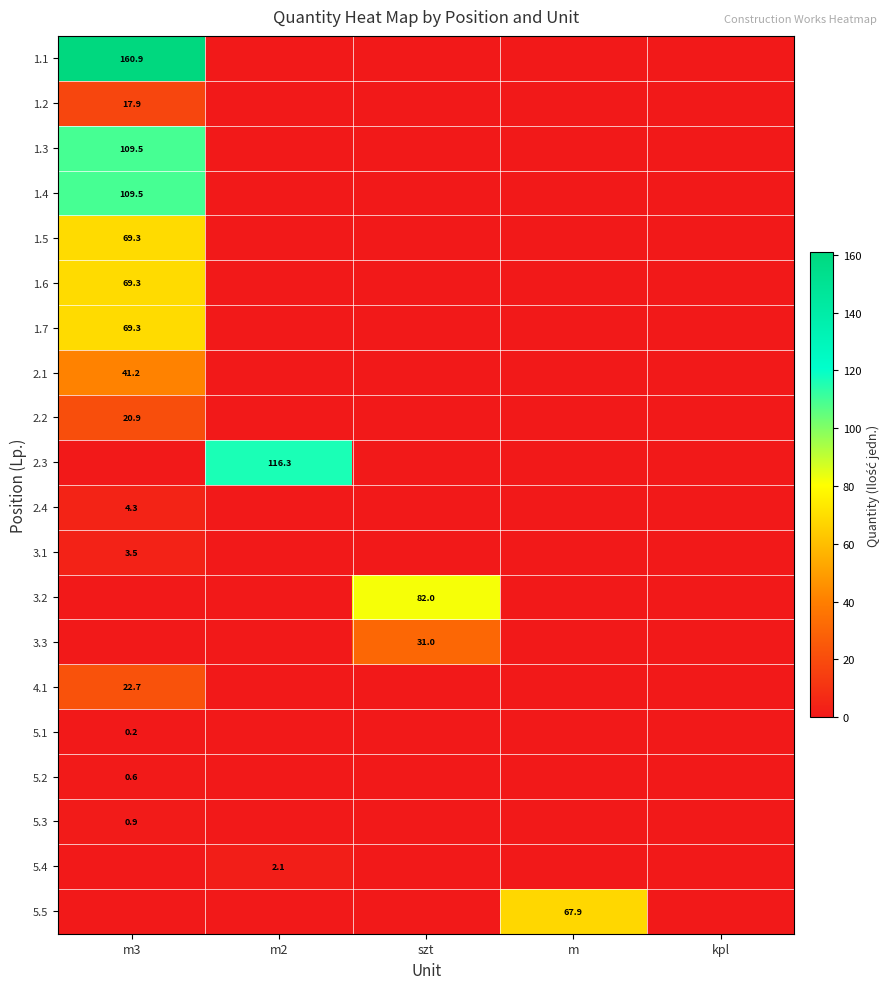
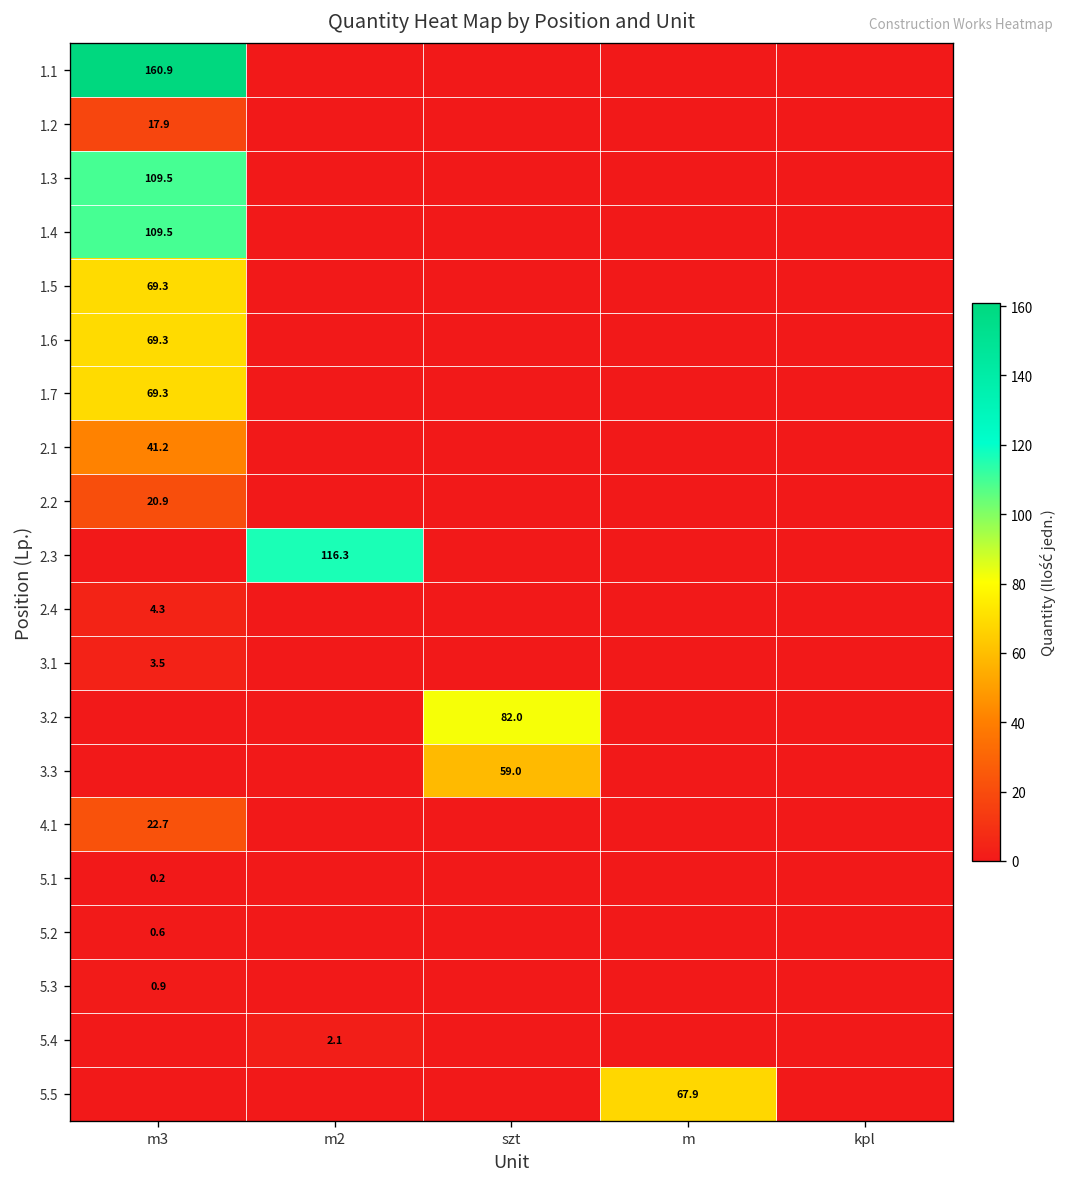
  {
    "1.1": {
      "m3": 160.9
    },
    "1.2": {
      "m3": 17.9
    },
    "1.3": {
      "m3": 109.5
    },
    "1.4": {
      "m3": 109.5
    },
    "1.5": {
      "m3": 69.3
    },
    "1.6": {
      "m3": 69.3
    },
    "1.7": {
      "m3": 69.3
    },
    "2.1": {
      "m3": 41.2
    },
    "2.2": {
      "m3": 20.9
    },
    "2.3": {
      "m2": 116.3
    },
    "2.4": {
      "m3": 4.3
    },
    "3.1": {
      "m3": 3.5
    },
    "3.2": {
      "szt": 82.0
    },
    "3.3": {
-     "szt": 31.0
+     "szt": 59.0
    },
    "4.1": {
      "m3": 22.7
    },
    "5.1": {
      "m3": 0.2
    },
    "5.2": {
      "m3": 0.6
    },
    "5.3": {
      "m3": 0.9
    },
    "5.4": {
      "m2": 2.1
    },
    "5.5": {
      "m": 67.9
    }
  }
